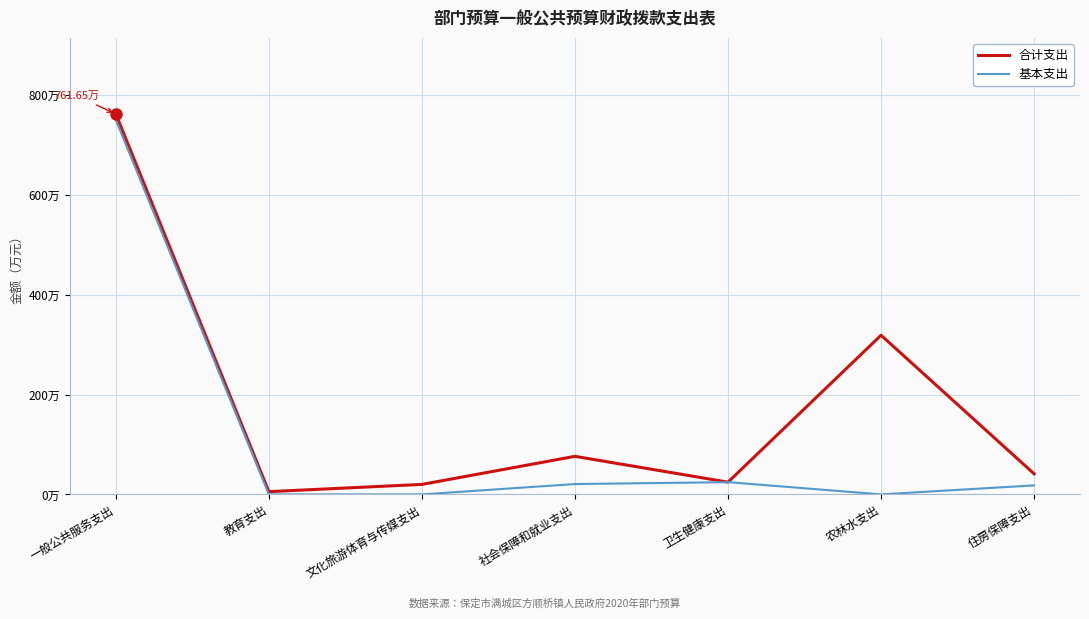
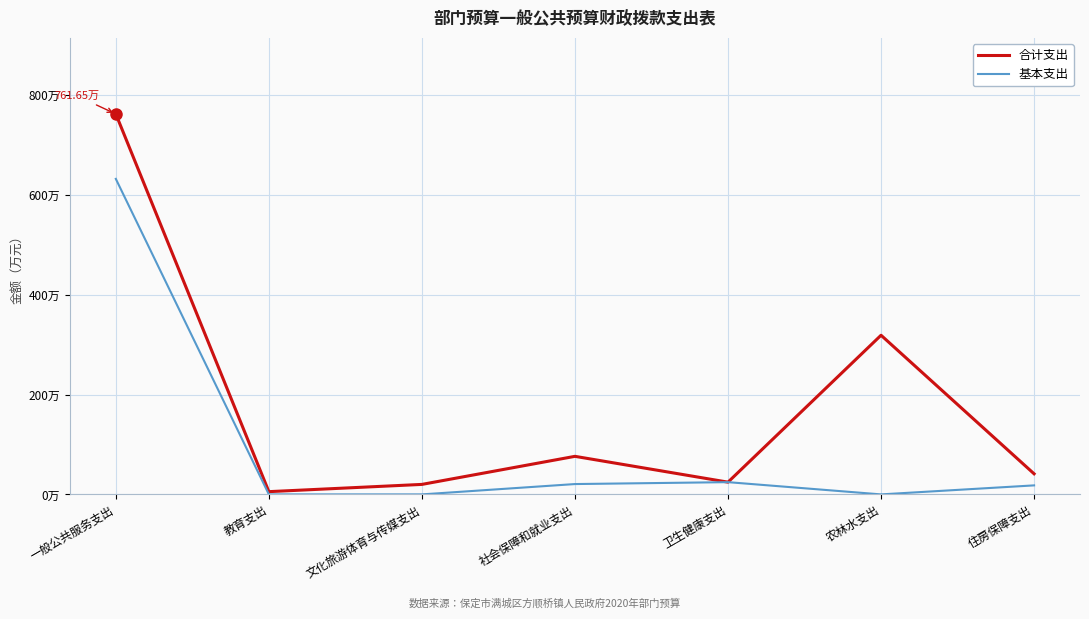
  {
    "基本支出": {
-     "一般公共服务支出": "750万",
+     "一般公共服务支出": "630万",
      "教育支出": "0万",
      "文化旅游体育与传媒支出": "0万",
      "社会保障和就业支出": "20万",
      "农林水支出": "0万",
      "住房保障支出": "20万"
    }
  }
